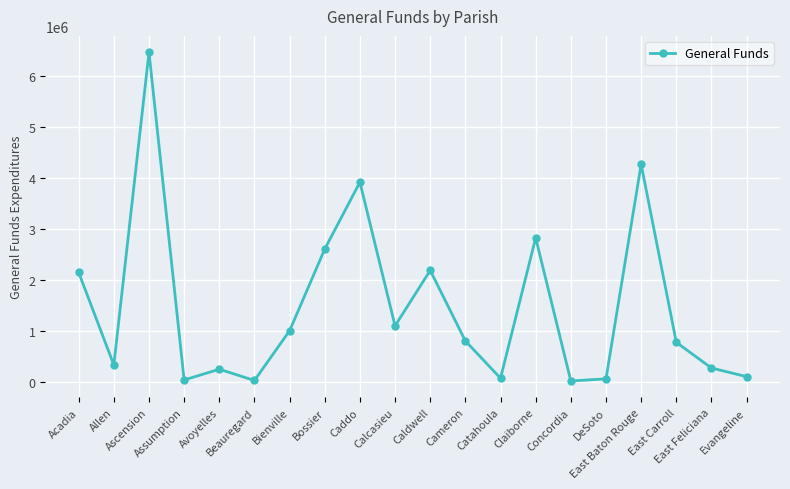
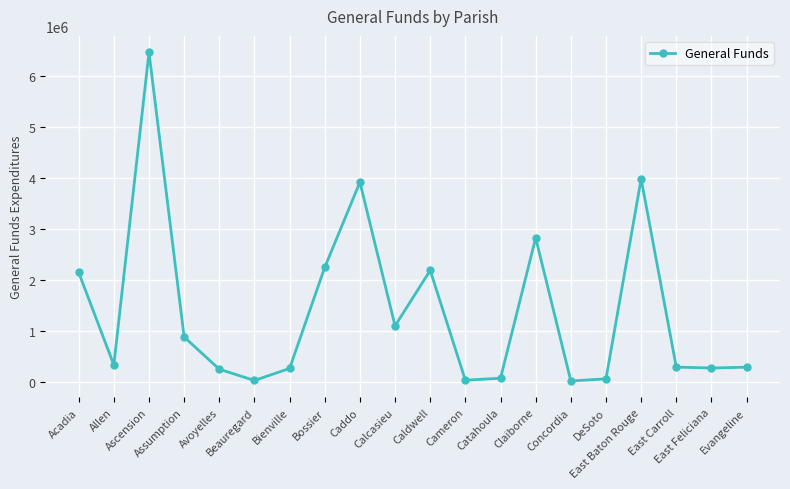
  {
    "Acadia": 2100000,
    "Allen": 300000,
    "Ascension": 6500000,
-   "Assumption": 0,
+   "Assumption": 900000,
    "Avoyelles": 200000,
    "Beauregard": 0,
-   "Bienville": 1000000,
-   "Bossier": 2600000,
+   "Bienville": 300000,
+   "Bossier": 2200000,
    "Caddo": 3900000,
    "Calcasieu": 1100000,
    "Caldwell": 2200000,
-   "Cameron": 800000,
+   "Cameron": 0,
    "Catahoula": 100000,
    "Claiborne": 2800000,
    "Concordia": 0,
    "DeSoto": 100000,
-   "East Baton Rouge": 4300000,
-   "East Carroll": 800000,
+   "East Baton Rouge": 4000000,
+   "East Carroll": 300000,
    "East Feliciana": 300000,
-   "Evangeline": 100000
+   "Evangeline": 300000
  }
